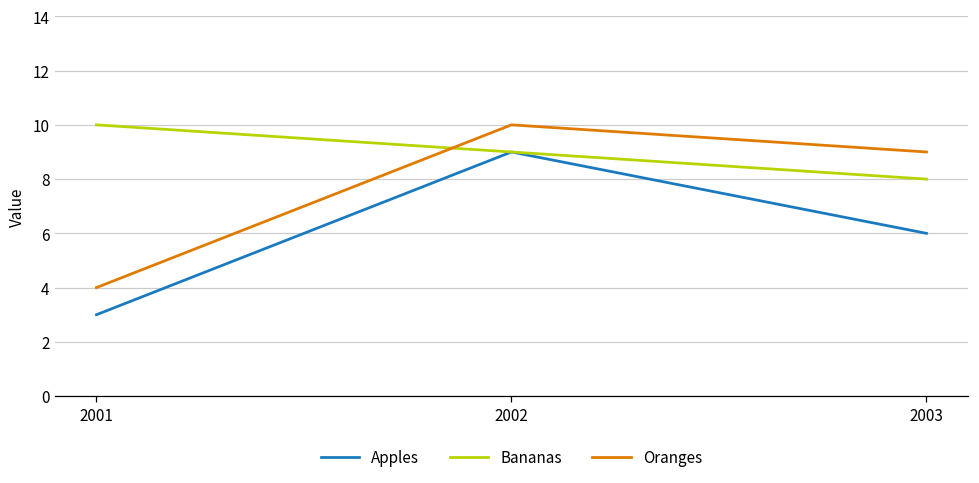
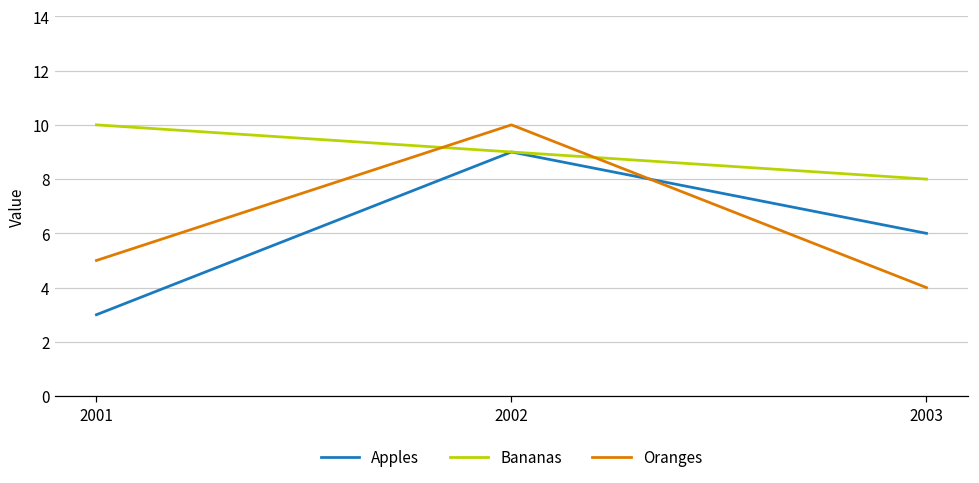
  {
    "Apples": {
      "2001": 3,
      "2003": 6
    },
    "Bananas": {
      "2001": 10,
      "2003": 8
    },
    "Oranges": {
-     "2001": 4,
+     "2001": 5,
      "2002": 10,
-     "2003": 9
+     "2003": 4
    }
  }
